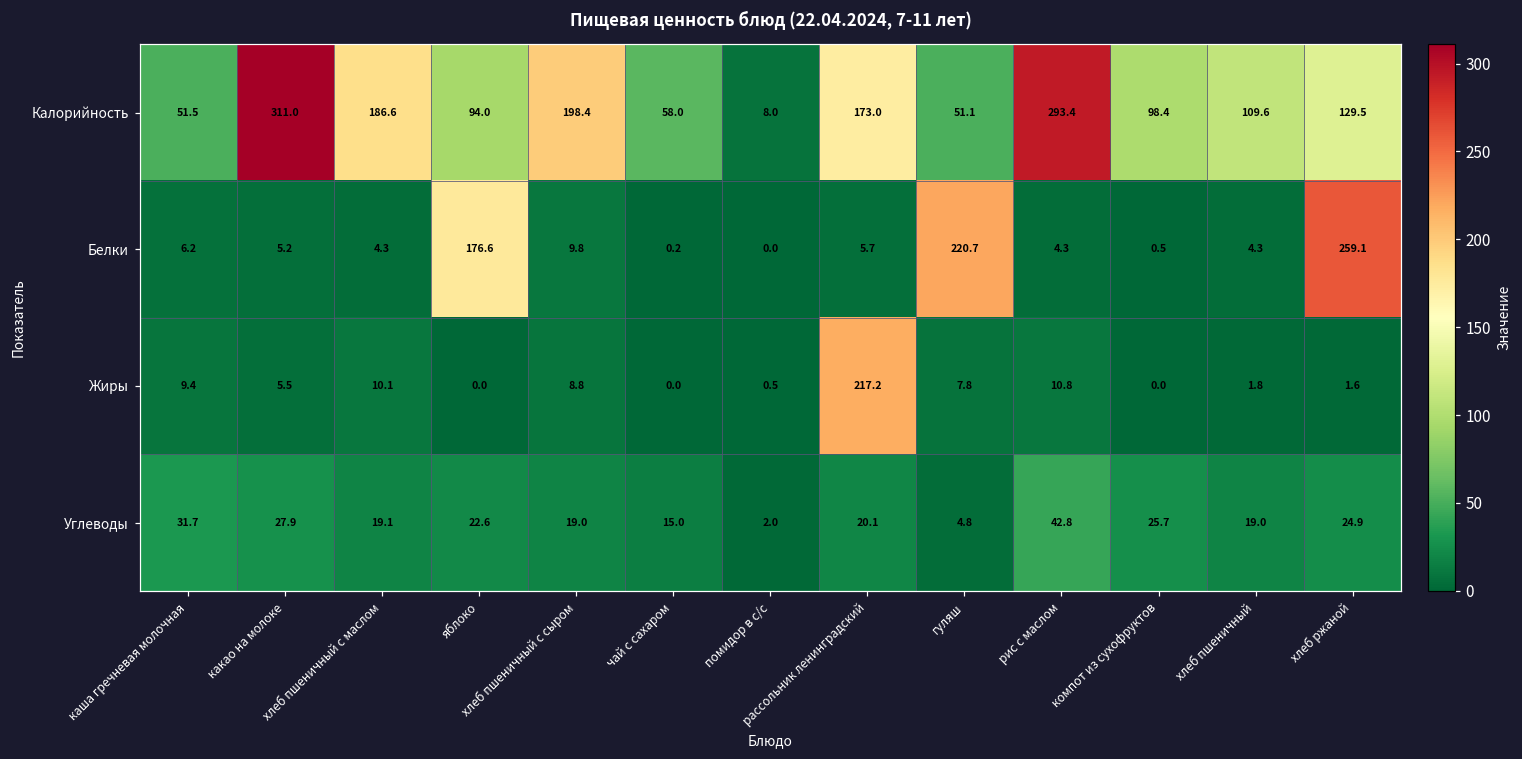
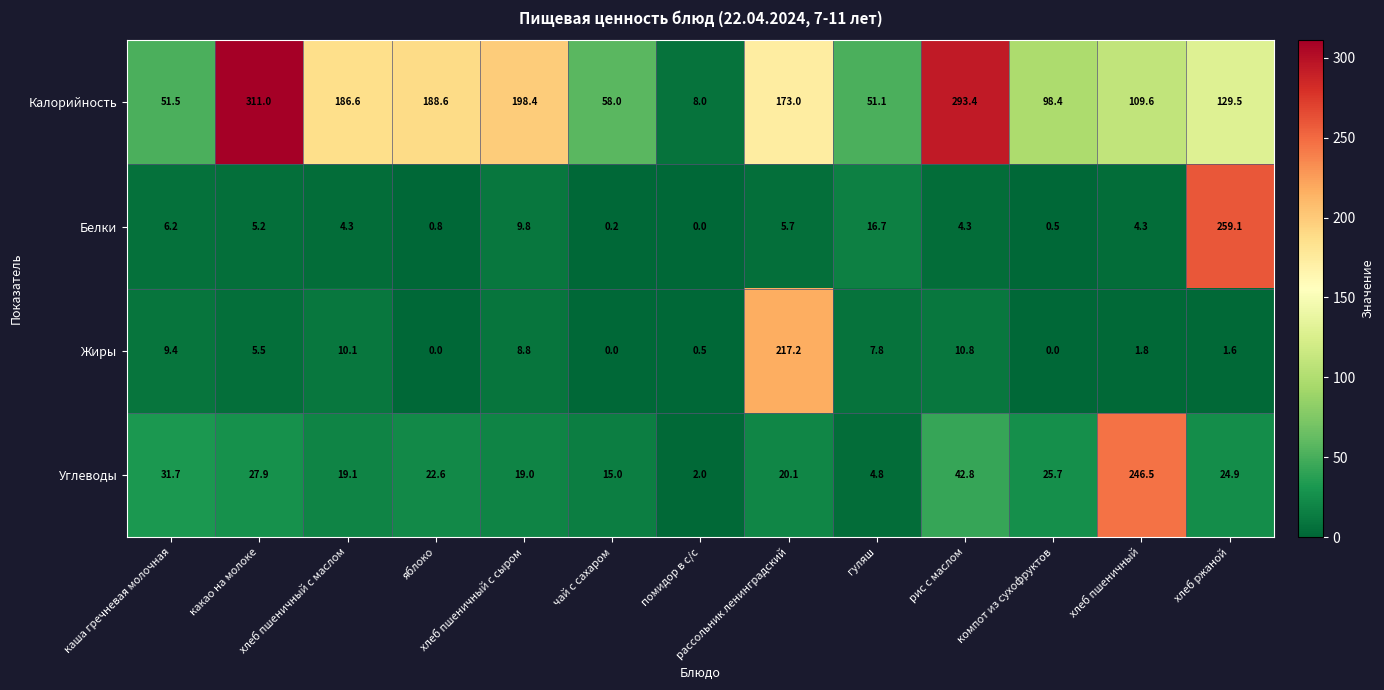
  {
    "Калорийность": {
      "каша гречневая молочная": 51.5,
      "какао на молоке": 311.0,
      "хлеб пшеничный с маслом": 186.6,
-     "яблоко": 94.0,
+     "яблоко": 188.6,
      "хлеб пшеничный с сыром": 198.4,
      "чай с сахаром": 58.0,
      "помидор в с/с": 8.0,
      "рассольник ленинградский": 173.0,
      "гуляш": 51.1,
      "рис с маслом": 293.4,
      "компот из сухофруктов": 98.4,
      "хлеб пшеничный": 109.6,
      "хлеб ржаной": 129.5
    },
    "Белки": {
      "каша гречневая молочная": 6.2,
      "какао на молоке": 5.2,
      "хлеб пшеничный с маслом": 4.3,
-     "яблоко": 176.6,
+     "яблоко": 0.8,
      "хлеб пшеничный с сыром": 9.8,
      "чай с сахаром": 0.2,
      "помидор в с/с": 0.0,
      "рассольник ленинградский": 5.7,
-     "гуляш": 220.7,
+     "гуляш": 16.7,
      "рис с маслом": 4.3,
      "компот из сухофруктов": 0.5,
      "хлеб пшеничный": 4.3,
      "хлеб ржаной": 259.1
    },
    "Жиры": {
      "каша гречневая молочная": 9.4,
      "какао на молоке": 5.5,
      "хлеб пшеничный с маслом": 10.1,
      "яблоко": 0.0,
      "хлеб пшеничный с сыром": 8.8,
      "чай с сахаром": 0.0,
      "помидор в с/с": 0.5,
      "рассольник ленинградский": 217.2,
      "гуляш": 7.8,
      "рис с маслом": 10.8,
      "компот из сухофруктов": 0.0,
      "хлеб пшеничный": 1.8,
      "хлеб ржаной": 1.6
    },
    "Углеводы": {
      "каша гречневая молочная": 31.7,
      "какао на молоке": 27.9,
      "хлеб пшеничный с маслом": 19.1,
      "яблоко": 22.6,
      "хлеб пшеничный с сыром": 19.0,
      "чай с сахаром": 15.0,
      "помидор в с/с": 2.0,
      "рассольник ленинградский": 20.1,
      "гуляш": 4.8,
      "рис с маслом": 42.8,
      "компот из сухофруктов": 25.7,
-     "хлеб пшеничный": 19.0,
+     "хлеб пшеничный": 246.5,
      "хлеб ржаной": 24.9
    }
  }
